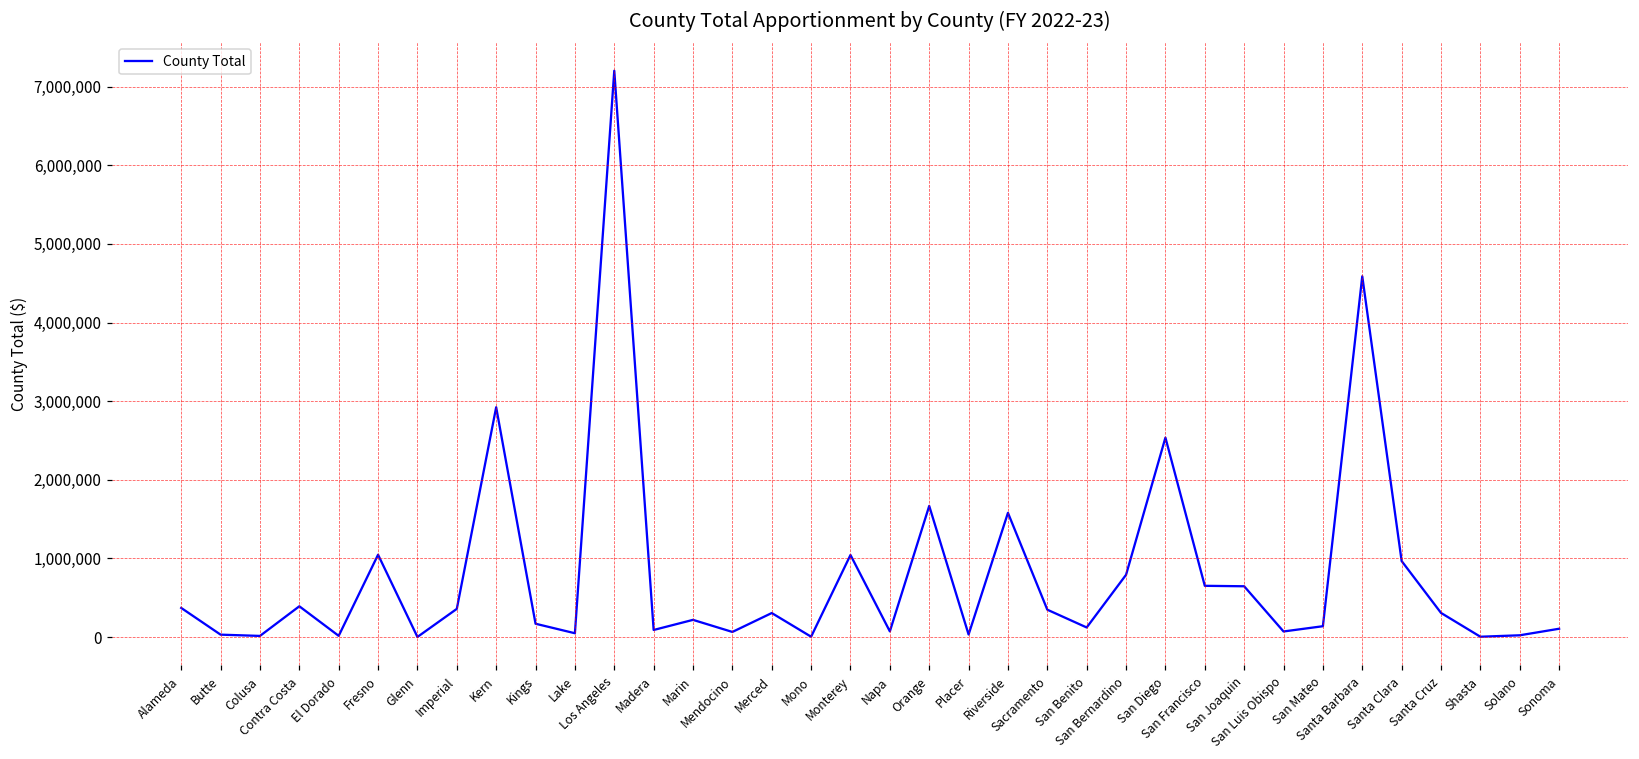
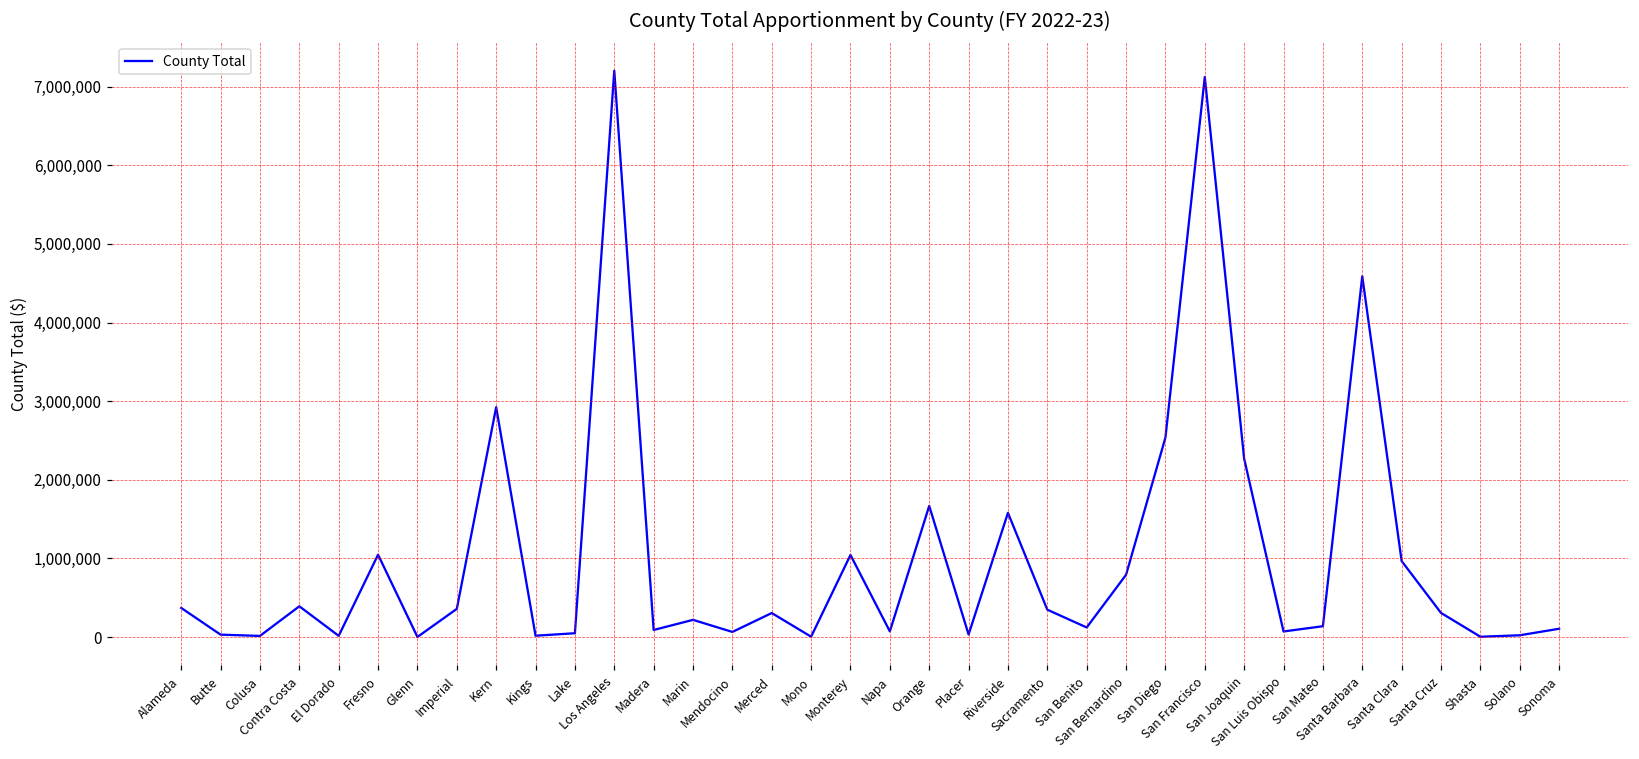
  {
    "Alameda": "400,000",
    "Butte": "0",
    "Colusa": "0",
    "Contra Costa": "400,000",
    "El Dorado": "0",
    "Fresno": "1,000,000",
    "Glenn": "0",
    "Imperial": "400,000",
    "Kern": "2,900,000",
-   "Kings": "200,000",
+   "Kings": "0",
    "Lake": "0",
    "Los Angeles": "7,200,000",
    "Madera": "100,000",
    "Marin": "200,000",
    "Mendocino": "100,000",
    "Merced": "300,000",
    "Mono": "0",
    "Monterey": "1,000,000",
    "Napa": "100,000",
    "Orange": "1,700,000",
    "Placer": "0",
    "Riverside": "1,600,000",
    "Sacramento": "300,000",
    "San Benito": "100,000",
    "San Bernardino": "800,000",
    "San Diego": "2,500,000",
-   "San Francisco": "700,000",
-   "San Joaquin": "600,000",
+   "San Francisco": "7,100,000",
+   "San Joaquin": "2,300,000",
    "San Luis Obispo": "100,000",
    "San Mateo": "100,000",
    "Santa Barbara": "4,600,000",
    "Santa Clara": "1,000,000",
    "Santa Cruz": "300,000",
    "Shasta": "0",
    "Solano": "0",
    "Sonoma": "100,000"
  }
